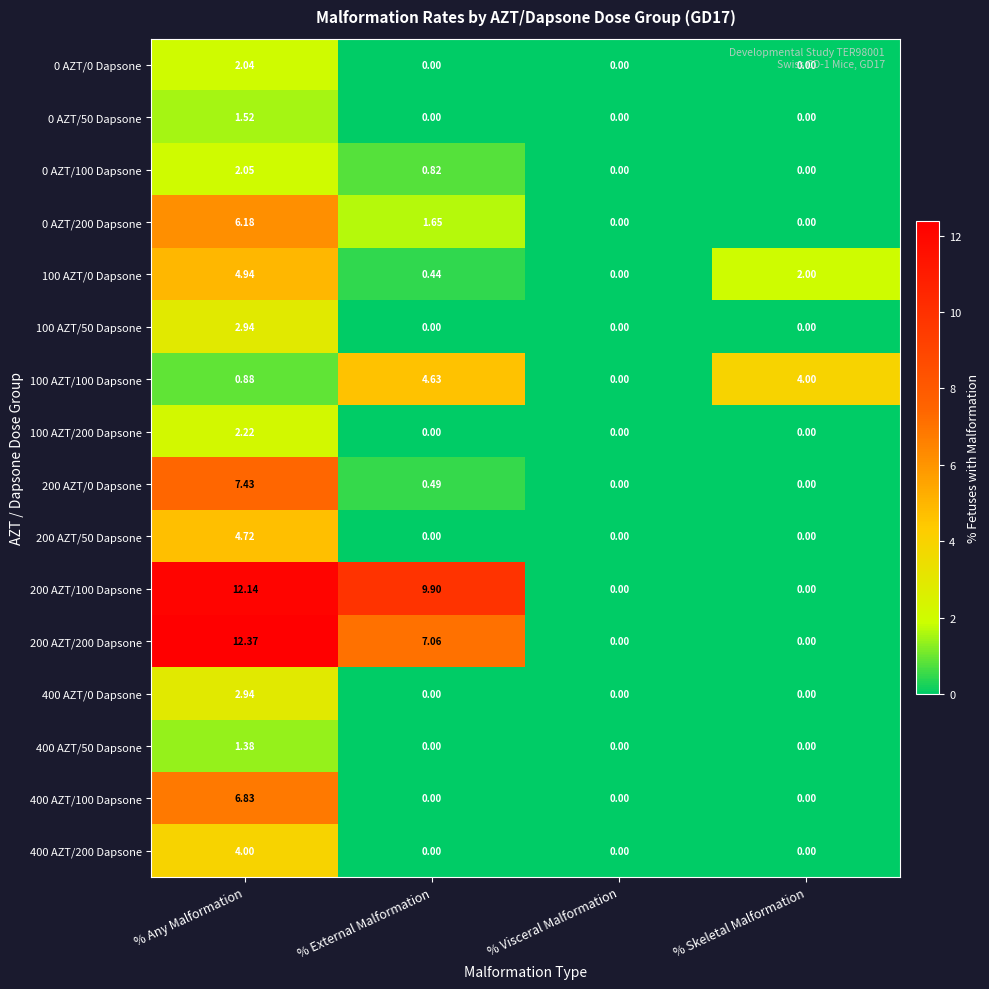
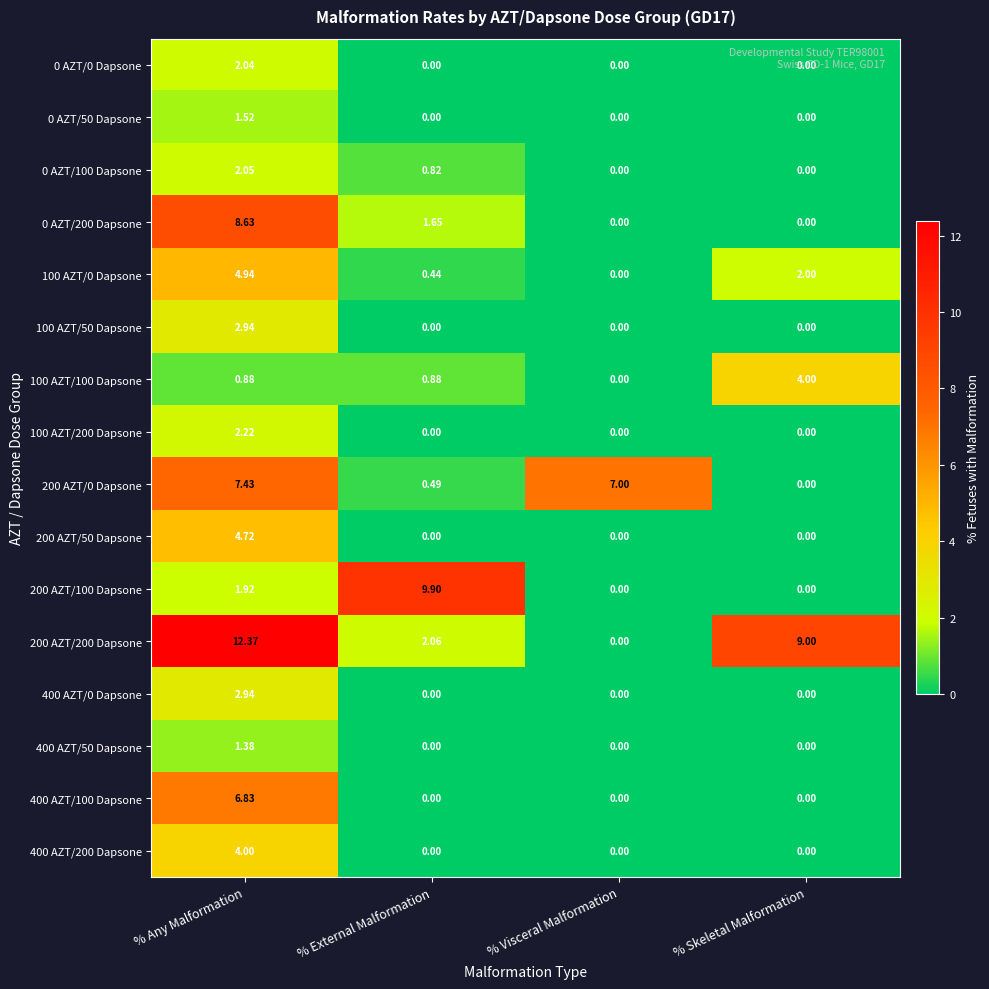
  {
    "0 AZT/0 Dapsone": {
      "% Any Malformation": 2.04,
      "% External Malformation": 0.00,
      "% Visceral Malformation": 0.00
    },
    "0 AZT/50 Dapsone": {
      "% Any Malformation": 1.52,
      "% External Malformation": 0.00,
      "% Visceral Malformation": 0.00,
      "% Skeletal Malformation": 0.00
    },
    "0 AZT/100 Dapsone": {
      "% Any Malformation": 2.05,
      "% External Malformation": 0.82,
      "% Visceral Malformation": 0.00,
      "% Skeletal Malformation": 0.00
    },
    "0 AZT/200 Dapsone": {
-     "% Any Malformation": 6.18,
+     "% Any Malformation": 8.63,
      "% External Malformation": 1.65,
      "% Visceral Malformation": 0.00,
      "% Skeletal Malformation": 0.00
    },
    "100 AZT/0 Dapsone": {
      "% Any Malformation": 4.94,
      "% External Malformation": 0.44,
      "% Visceral Malformation": 0.00,
      "% Skeletal Malformation": 2.00
    },
    "100 AZT/50 Dapsone": {
      "% Any Malformation": 2.94,
      "% External Malformation": 0.00,
      "% Visceral Malformation": 0.00,
      "% Skeletal Malformation": 0.00
    },
    "100 AZT/100 Dapsone": {
      "% Any Malformation": 0.88,
-     "% External Malformation": 4.63,
+     "% External Malformation": 0.88,
      "% Visceral Malformation": 0.00,
      "% Skeletal Malformation": 4.00
    },
    "100 AZT/200 Dapsone": {
      "% Any Malformation": 2.22,
      "% External Malformation": 0.00,
      "% Visceral Malformation": 0.00,
      "% Skeletal Malformation": 0.00
    },
    "200 AZT/0 Dapsone": {
      "% Any Malformation": 7.43,
      "% External Malformation": 0.49,
-     "% Visceral Malformation": 0.00,
+     "% Visceral Malformation": 7.00,
      "% Skeletal Malformation": 0.00
    },
    "200 AZT/50 Dapsone": {
      "% Any Malformation": 4.72,
      "% External Malformation": 0.00,
      "% Visceral Malformation": 0.00,
      "% Skeletal Malformation": 0.00
    },
    "200 AZT/100 Dapsone": {
-     "% Any Malformation": 12.14,
+     "% Any Malformation": 1.92,
      "% External Malformation": 9.90,
      "% Visceral Malformation": 0.00,
      "% Skeletal Malformation": 0.00
    },
    "200 AZT/200 Dapsone": {
      "% Any Malformation": 12.37,
-     "% External Malformation": 7.06,
+     "% External Malformation": 2.06,
      "% Visceral Malformation": 0.00,
-     "% Skeletal Malformation": 0.00
+     "% Skeletal Malformation": 9.00
    },
    "400 AZT/0 Dapsone": {
      "% Any Malformation": 2.94,
      "% External Malformation": 0.00,
      "% Visceral Malformation": 0.00,
      "% Skeletal Malformation": 0.00
    },
    "400 AZT/50 Dapsone": {
      "% Any Malformation": 1.38,
      "% External Malformation": 0.00,
      "% Visceral Malformation": 0.00,
      "% Skeletal Malformation": 0.00
    },
    "400 AZT/100 Dapsone": {
      "% Any Malformation": 6.83,
      "% External Malformation": 0.00,
      "% Visceral Malformation": 0.00,
      "% Skeletal Malformation": 0.00
    },
    "400 AZT/200 Dapsone": {
      "% Any Malformation": 4.00,
      "% External Malformation": 0.00,
      "% Visceral Malformation": 0.00,
      "% Skeletal Malformation": 0.00
    }
  }
